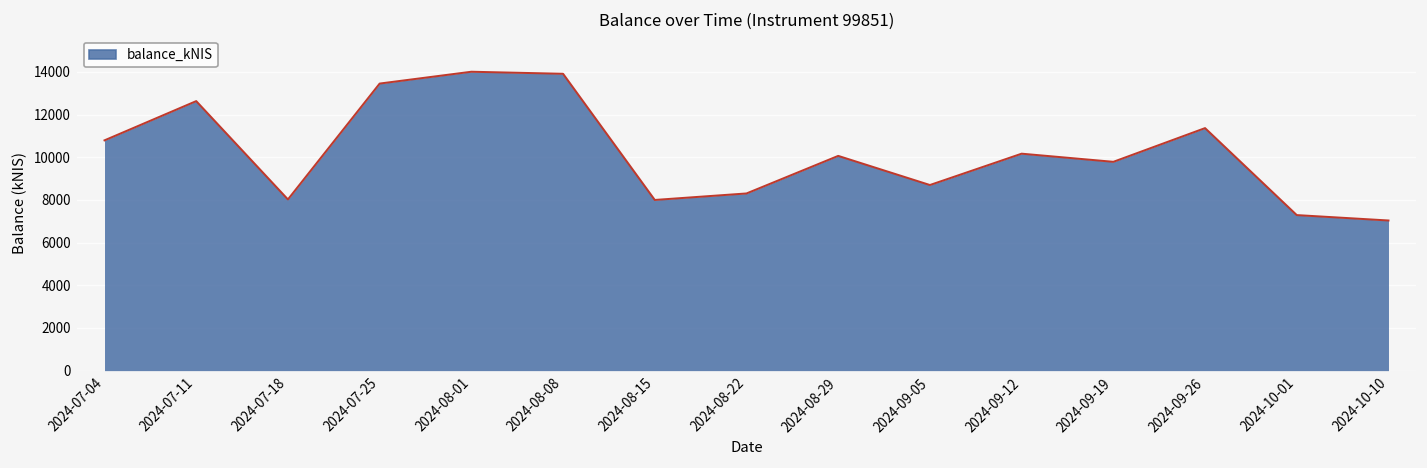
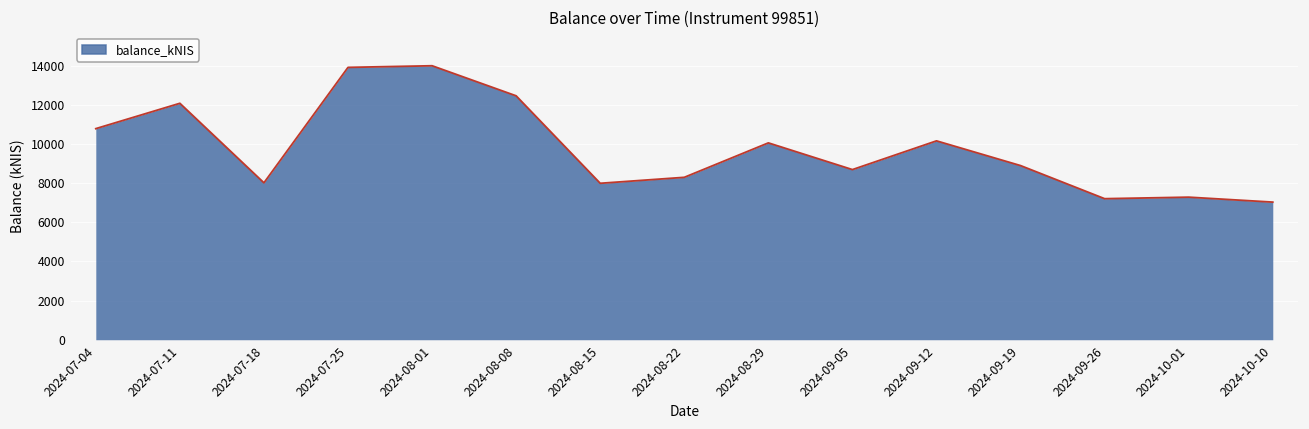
  {
    "2024-07-04": 10800,
-   "2024-07-11": 12600,
+   "2024-07-11": 12100,
    "2024-07-18": 8000,
-   "2024-07-25": 13500,
+   "2024-07-25": 13900,
    "2024-08-01": 14000,
-   "2024-08-08": 13900,
+   "2024-08-08": 12500,
    "2024-08-15": 8000,
    "2024-08-22": 8300,
    "2024-08-29": 10100,
    "2024-09-05": 8700,
    "2024-09-12": 10200,
-   "2024-09-19": 9800,
-   "2024-09-26": 11400,
+   "2024-09-19": 8900,
+   "2024-09-26": 7200,
    "2024-10-01": 7300,
    "2024-10-10": 7000
  }
